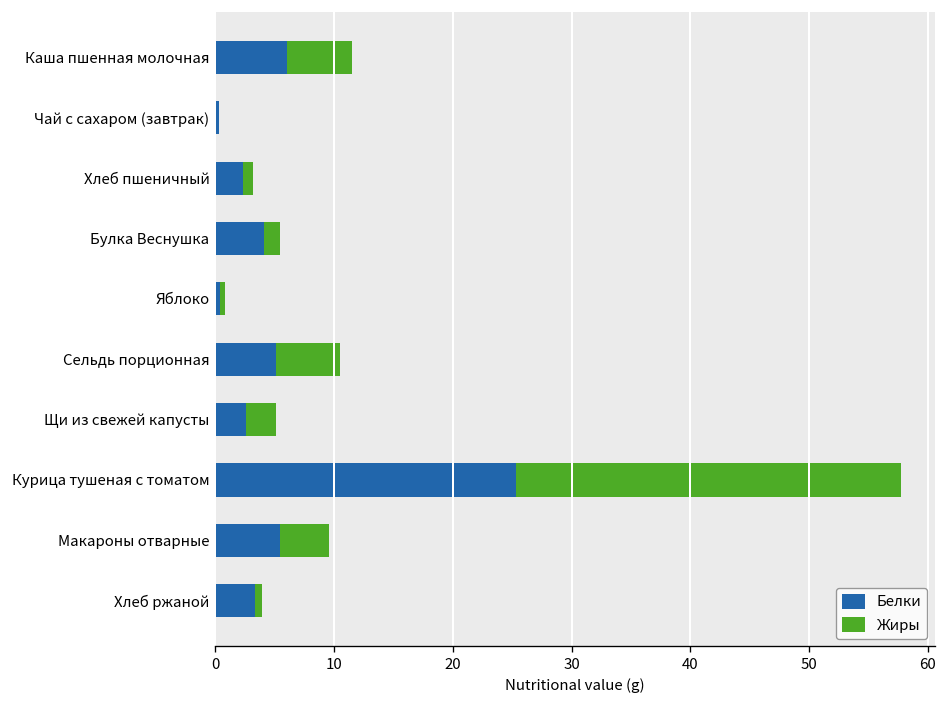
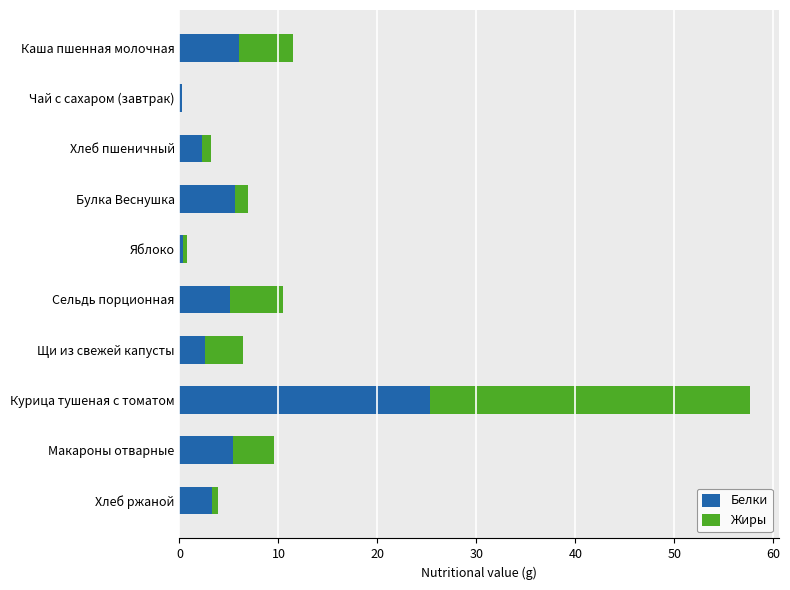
  {
    "Белки": {
      "Каша пшенная молочная": 6,
      "Чай с сахаром (завтрак)": 0,
      "Хлеб пшеничный": 2,
-     "Булка Веснушка": 4,
+     "Булка Веснушка": 6,
      "Яблоко": 0,
      "Сельдь порционная": 5,
      "Щи из свежей капусты": 3,
      "Курица тушеная с томатом": 25,
      "Макароны отварные": 5,
      "Хлеб ржаной": 3
    },
    "Жиры": {
      "Каша пшенная молочная": 6,
      "Чай с сахаром (завтрак)": 0,
      "Хлеб пшеничный": 1,
      "Булка Веснушка": 1,
      "Яблоко": 0,
      "Сельдь порционная": 5,
-     "Щи из свежей капусты": 3,
+     "Щи из свежей капусты": 4,
      "Курица тушеная с томатом": 32,
      "Макароны отварные": 4,
      "Хлеб ржаной": 1
    }
  }
